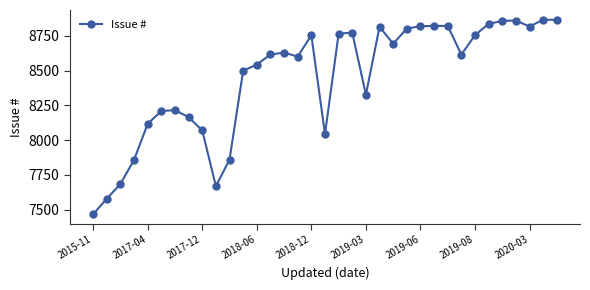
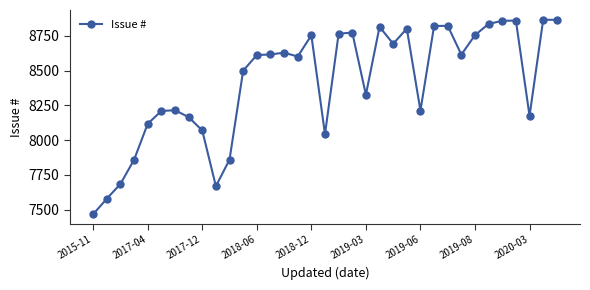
  {
    "2015-11": 7470,
    "2017-04": 8120,
    "2017-12": 8070,
-   "2018-06": 8540,
+   "2018-06": 8610,
    "2018-12": 8750,
    "2019-03": 8330,
-   "2019-06": 8820,
+   "2019-06": 8210,
    "2019-08": 8760,
-   "2020-03": 8820
+   "2020-03": 8170
  }
